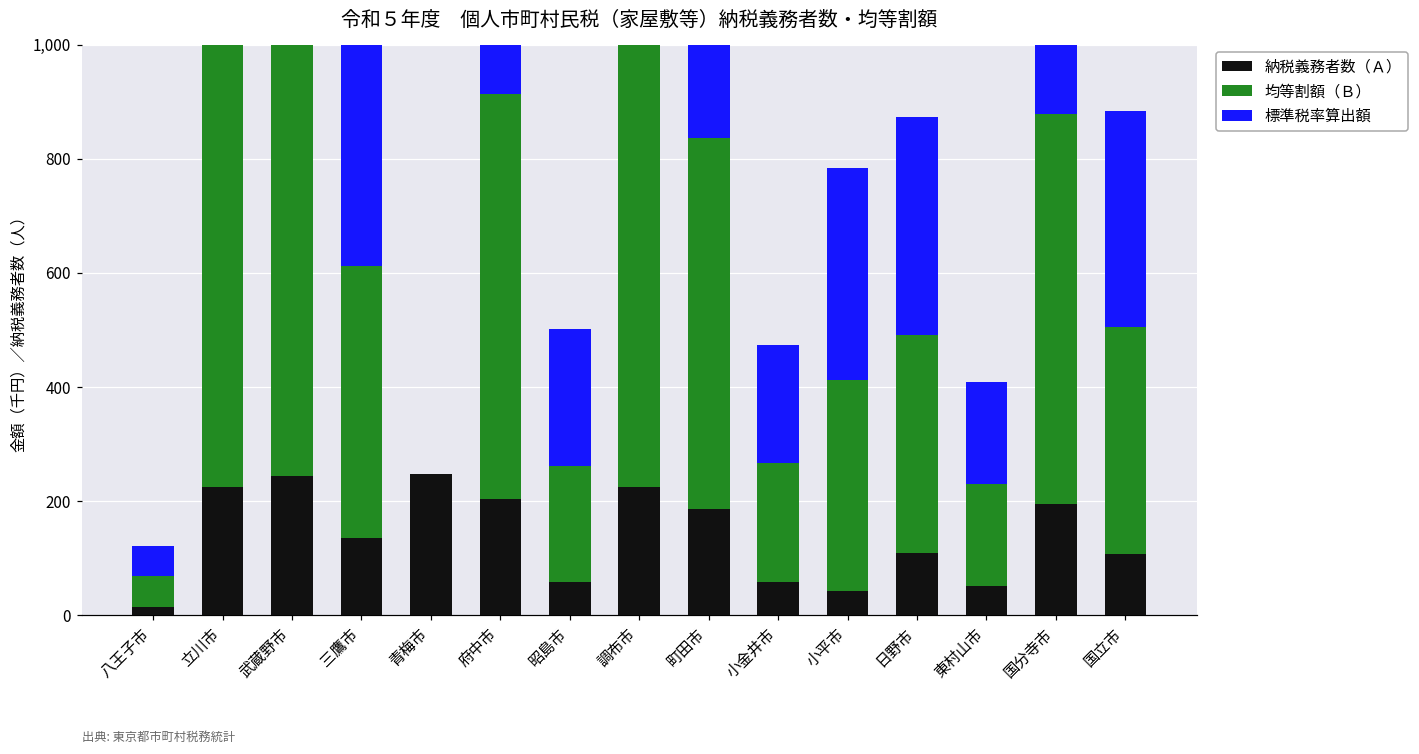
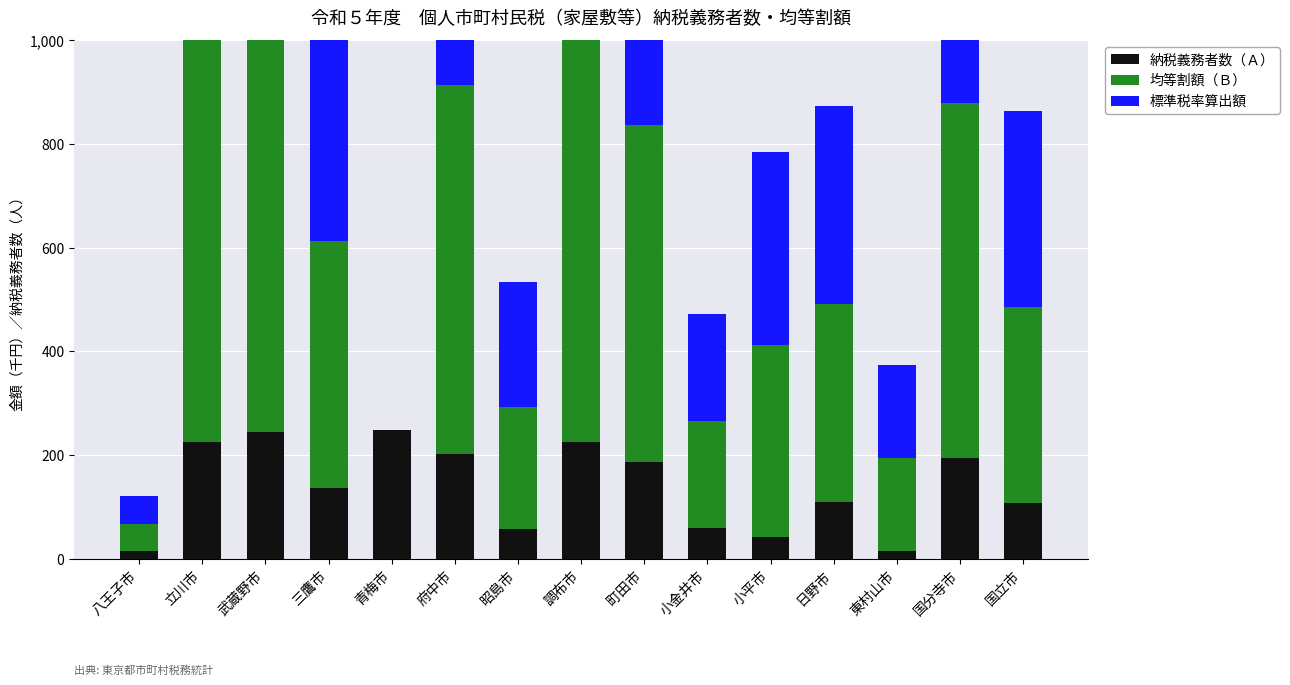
  {
    "納税義務者数（Ａ）": {
      "八王子市": 20,
      "立川市": 230,
      "武蔵野市": 240,
      "三鷹市": 140,
      "青梅市": 250,
      "府中市": 200,
      "昭島市": 60,
      "調布市": 230,
      "町田市": 190,
      "小金井市": 60,
      "小平市": 40,
      "日野市": 110,
-     "東村山市": 50,
+     "東村山市": 20,
      "国分寺市": 200,
      "国立市": 110
    },
    "均等割額（Ｂ）": {
      "八王子市": 50,
      "三鷹市": 480,
      "青梅市": 0,
      "府中市": 710,
-     "昭島市": 200,
+     "昭島市": 240,
      "町田市": 650,
      "小金井市": 210,
      "小平市": 370,
      "日野市": 380,
      "東村山市": 180,
      "国分寺市": 680,
-     "国立市": 400
+     "国立市": 380
    },
    "標準税率算出額": {
      "八王子市": 50,
      "青梅市": 0,
      "昭島市": 240,
      "小金井市": 210,
      "小平市": 370,
      "日野市": 380,
      "東村山市": 180,
      "国立市": 380
    }
  }
